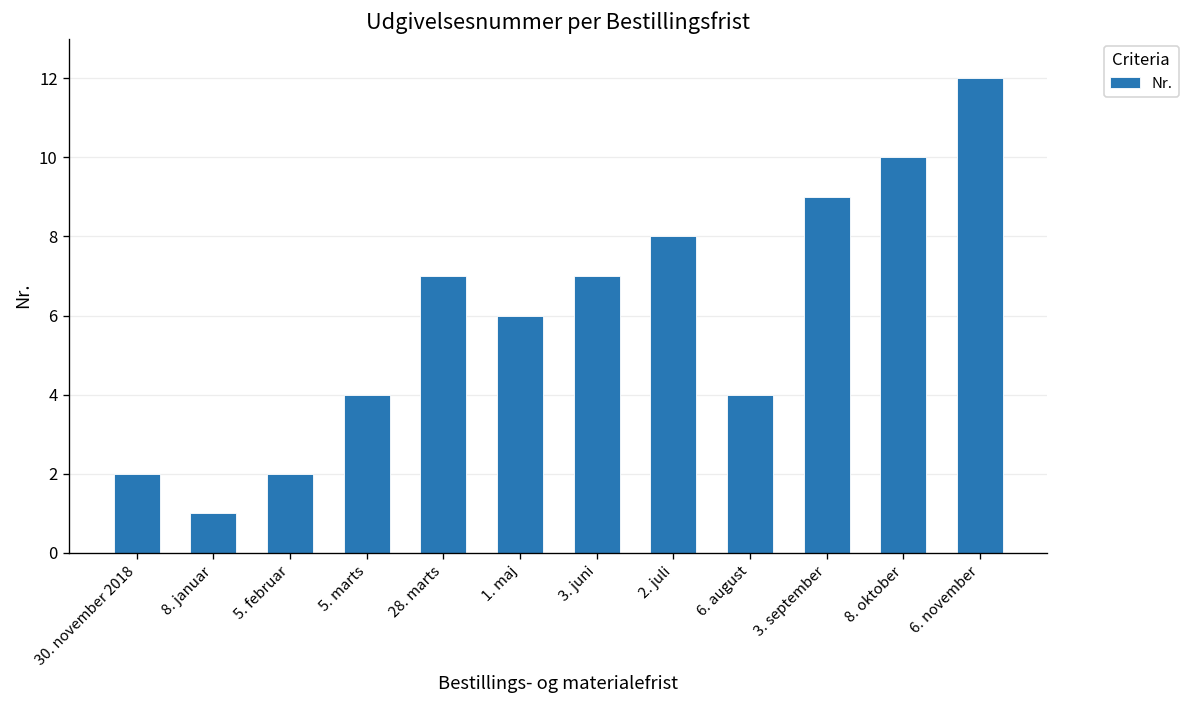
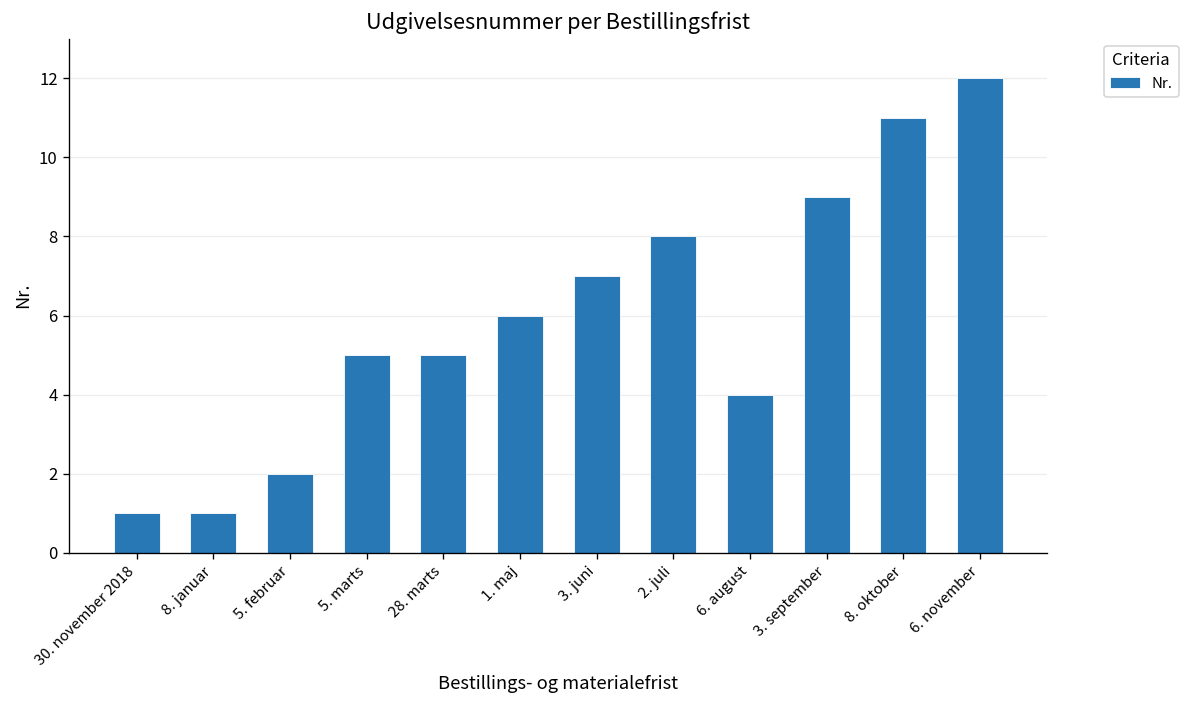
  {
-   "30. november 2018": 2,
+   "30. november 2018": 1,
    "8. januar": 1,
    "5. februar": 2,
-   "5. marts": 4,
-   "28. marts": 7,
+   "5. marts": 5,
+   "28. marts": 5,
    "1. maj": 6,
    "3. juni": 7,
    "2. juli": 8,
    "6. august": 4,
    "3. september": 9,
-   "8. oktober": 10,
+   "8. oktober": 11,
    "6. november": 12
  }
